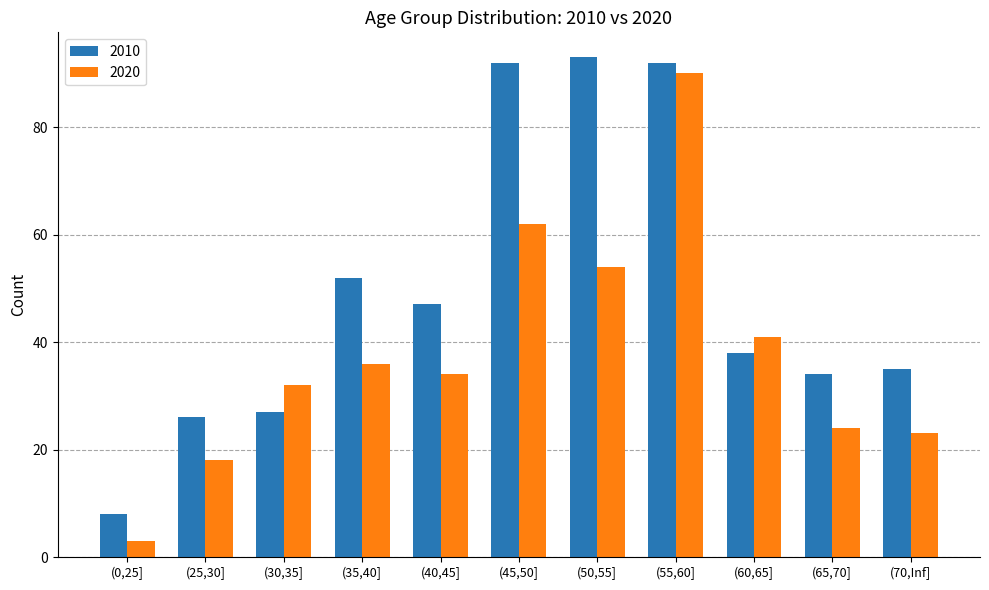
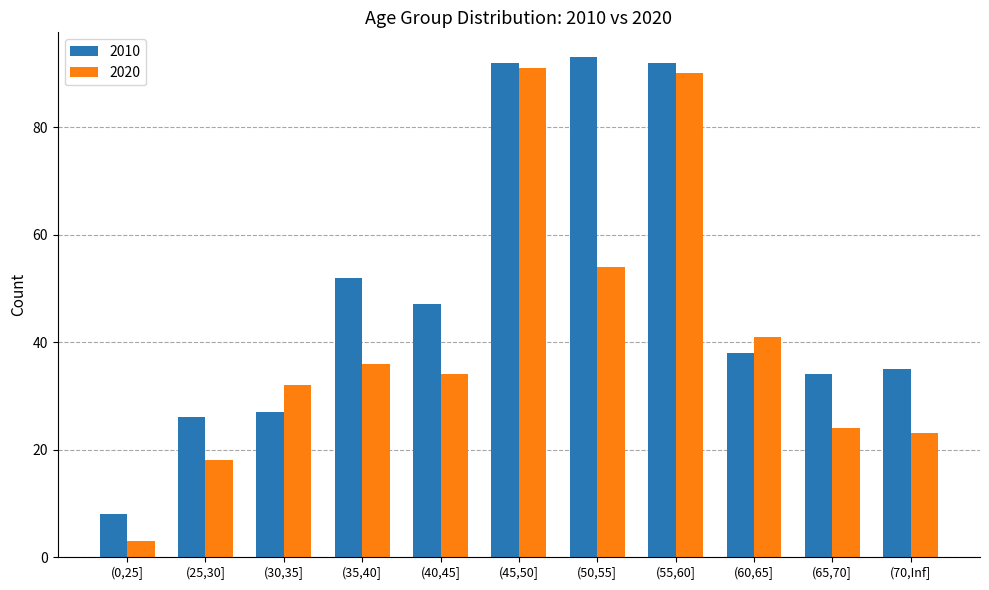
  {
    "2010": {
      "(0,25]": 8,
      "(25,30]": 26,
      "(30,35]": 27,
      "(35,40]": 52,
      "(40,45]": 47,
      "(45,50]": 92,
      "(50,55]": 93,
      "(55,60]": 92,
      "(60,65]": 38,
      "(65,70]": 34,
      "(70,Inf]": 35
    },
    "2020": {
      "(0,25]": 3,
      "(25,30]": 18,
      "(30,35]": 32,
      "(35,40]": 36,
      "(40,45]": 34,
-     "(45,50]": 62,
+     "(45,50]": 91,
      "(50,55]": 54,
      "(55,60]": 90,
      "(60,65]": 41,
      "(65,70]": 24,
      "(70,Inf]": 23
    }
  }
